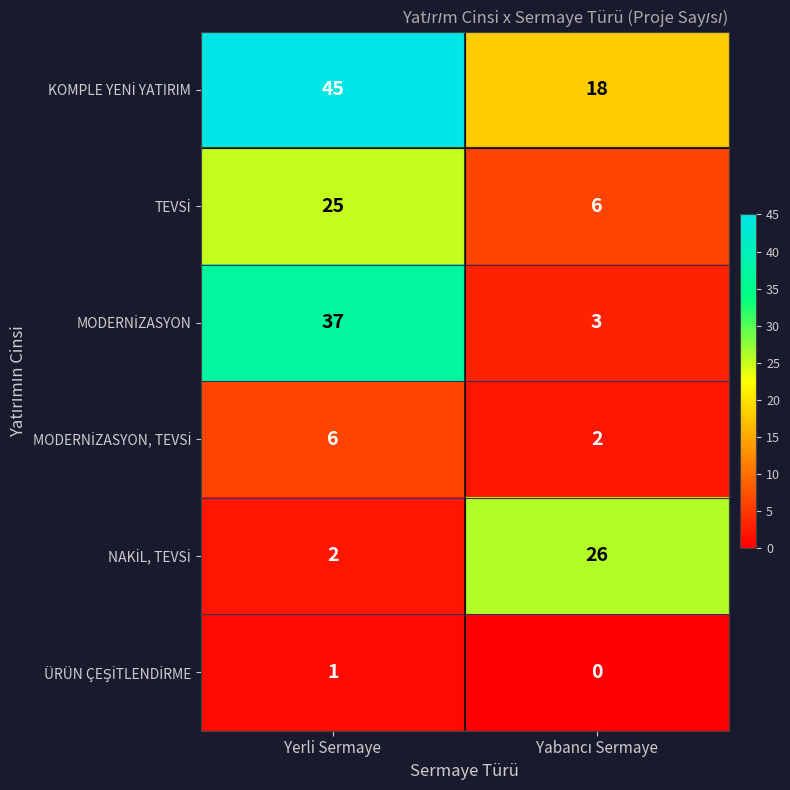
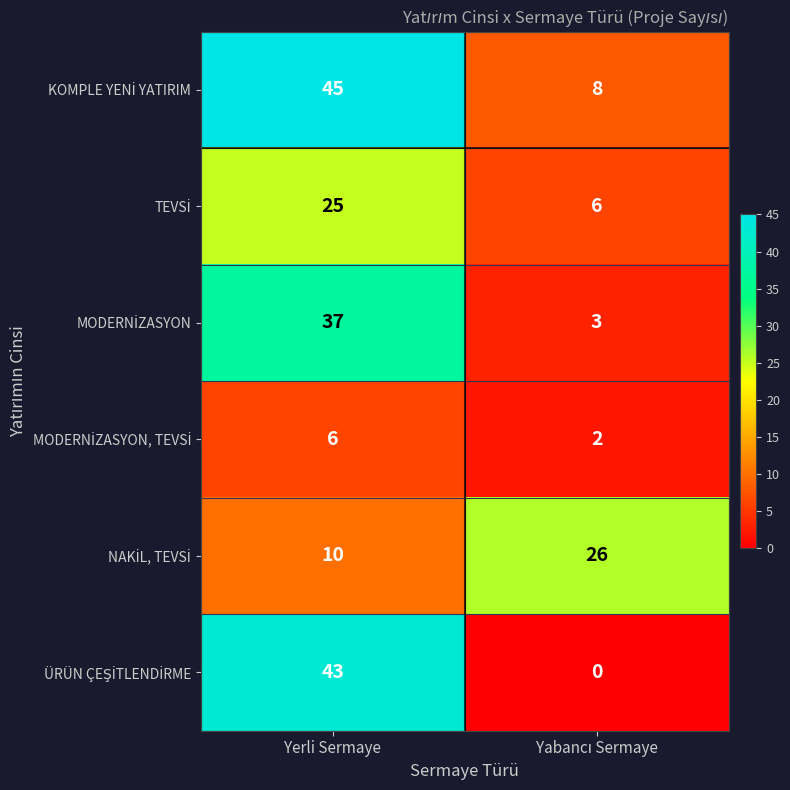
  {
    "KOMPLE YENİ YATIRIM": {
      "Yerli Sermaye": 45,
-     "Yabancı Sermaye": 18
+     "Yabancı Sermaye": 8
    },
    "TEVSİ": {
      "Yerli Sermaye": 25,
      "Yabancı Sermaye": 6
    },
    "MODERNİZASYON": {
      "Yerli Sermaye": 37,
      "Yabancı Sermaye": 3
    },
    "MODERNİZASYON, TEVSİ": {
      "Yerli Sermaye": 6,
      "Yabancı Sermaye": 2
    },
    "NAKİL, TEVSİ": {
-     "Yerli Sermaye": 2,
+     "Yerli Sermaye": 10,
      "Yabancı Sermaye": 26
    },
    "ÜRÜN ÇEŞİTLENDİRME": {
-     "Yerli Sermaye": 1,
+     "Yerli Sermaye": 43,
      "Yabancı Sermaye": 0
    }
  }
